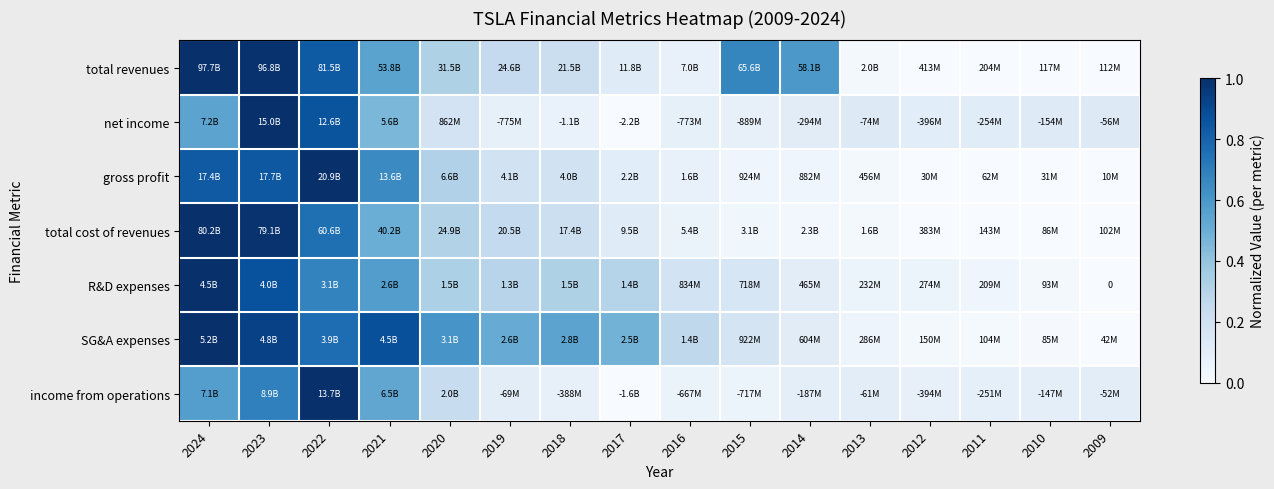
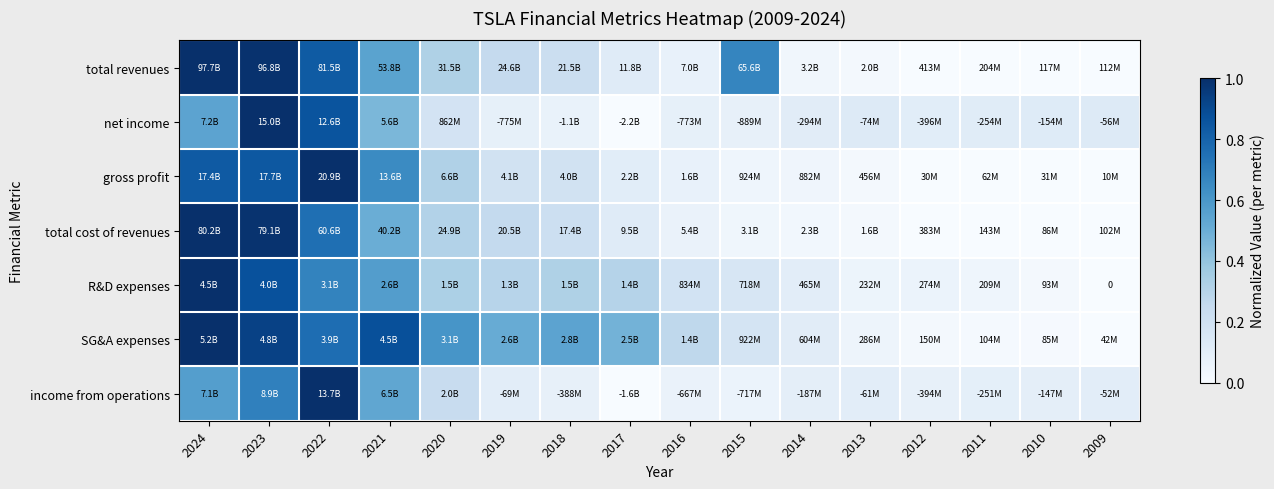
  {
    "total revenues": {
      "2024": "97.7B",
      "2023": "96.8B",
      "2022": "81.5B",
      "2021": "53.8B",
      "2020": "31.5B",
      "2019": "24.6B",
      "2018": "21.5B",
      "2017": "11.8B",
      "2016": "7.0B",
      "2015": "65.6B",
-     "2014": "58.1B",
+     "2014": "3.2B",
      "2013": "2.0B",
      "2012": "413M",
      "2011": "204M",
      "2010": "117M",
      "2009": "112M"
    },
    "net income": {
      "2024": "7.2B",
      "2023": "15.0B",
      "2022": "12.6B",
      "2021": "5.6B",
      "2020": "862M",
      "2019": "-775M",
      "2018": "-1.1B",
      "2017": "-2.2B",
      "2016": "-773M",
      "2015": "-889M",
      "2014": "-294M",
      "2013": "-74M",
      "2012": "-396M",
      "2011": "-254M",
      "2010": "-154M",
      "2009": "-56M"
    },
    "gross profit": {
      "2024": "17.4B",
      "2023": "17.7B",
      "2022": "20.9B",
      "2021": "13.6B",
      "2020": "6.6B",
      "2019": "4.1B",
      "2018": "4.0B",
      "2017": "2.2B",
      "2016": "1.6B",
      "2015": "924M",
      "2014": "882M",
      "2013": "456M",
      "2012": "30M",
      "2011": "62M",
      "2010": "31M",
      "2009": "10M"
    },
    "total cost of revenues": {
      "2024": "80.2B",
      "2023": "79.1B",
      "2022": "60.6B",
      "2021": "40.2B",
      "2020": "24.9B",
      "2019": "20.5B",
      "2018": "17.4B",
      "2017": "9.5B",
      "2016": "5.4B",
      "2015": "3.1B",
      "2014": "2.3B",
      "2013": "1.6B",
      "2012": "383M",
      "2011": "143M",
      "2010": "86M",
      "2009": "102M"
    },
    "R&D expenses": {
      "2024": "4.5B",
      "2023": "4.0B",
      "2022": "3.1B",
      "2021": "2.6B",
      "2020": "1.5B",
      "2019": "1.3B",
      "2018": "1.5B",
      "2017": "1.4B",
      "2016": "834M",
      "2015": "718M",
      "2014": "465M",
      "2013": "232M",
      "2012": "274M",
      "2011": "209M",
      "2010": "93M",
      "2009": "0"
    },
    "SG&A expenses": {
      "2024": "5.2B",
      "2023": "4.8B",
      "2022": "3.9B",
      "2021": "4.5B",
      "2020": "3.1B",
      "2019": "2.6B",
      "2018": "2.8B",
      "2017": "2.5B",
      "2016": "1.4B",
      "2015": "922M",
      "2014": "604M",
      "2013": "286M",
      "2012": "150M",
      "2011": "104M",
      "2010": "85M",
      "2009": "42M"
    },
    "income from operations": {
      "2024": "7.1B",
      "2023": "8.9B",
      "2022": "13.7B",
      "2021": "6.5B",
      "2020": "2.0B",
      "2019": "-69M",
      "2018": "-388M",
      "2017": "-1.6B",
      "2016": "-667M",
      "2015": "-717M",
      "2014": "-187M",
      "2013": "-61M",
      "2012": "-394M",
      "2011": "-251M",
      "2010": "-147M",
      "2009": "-52M"
    }
  }
